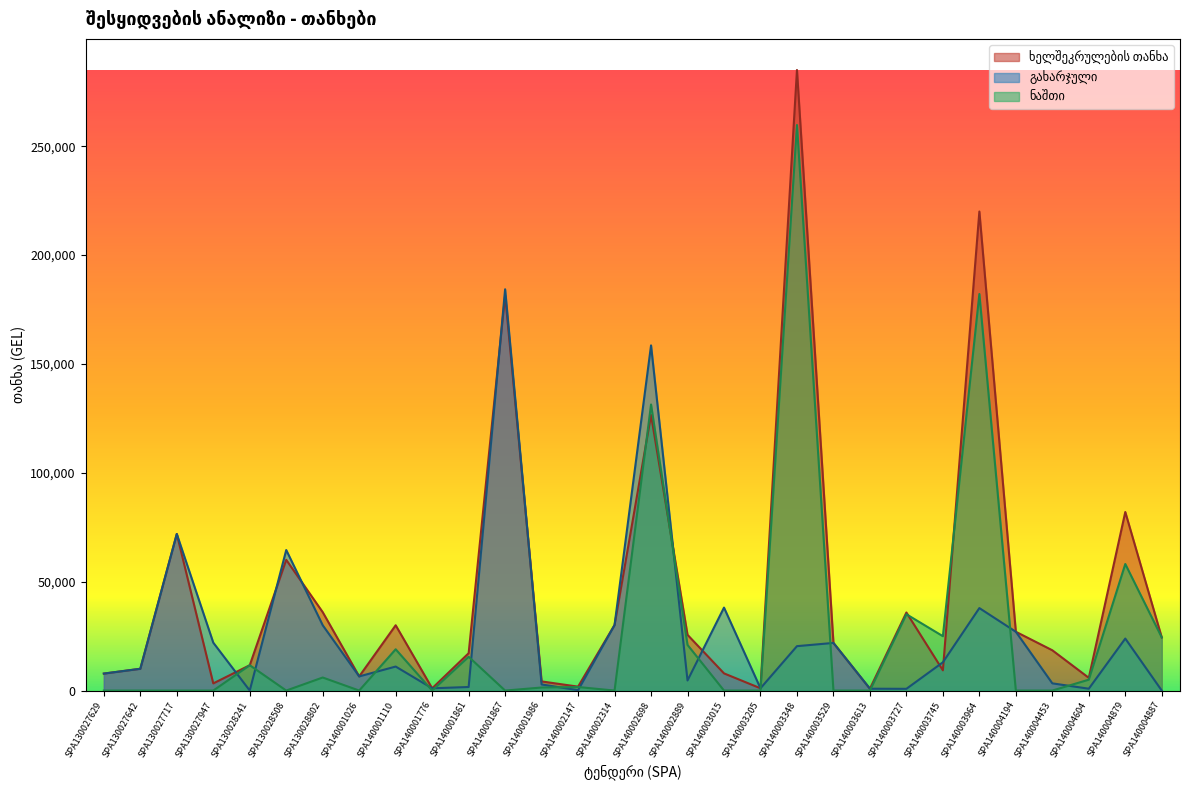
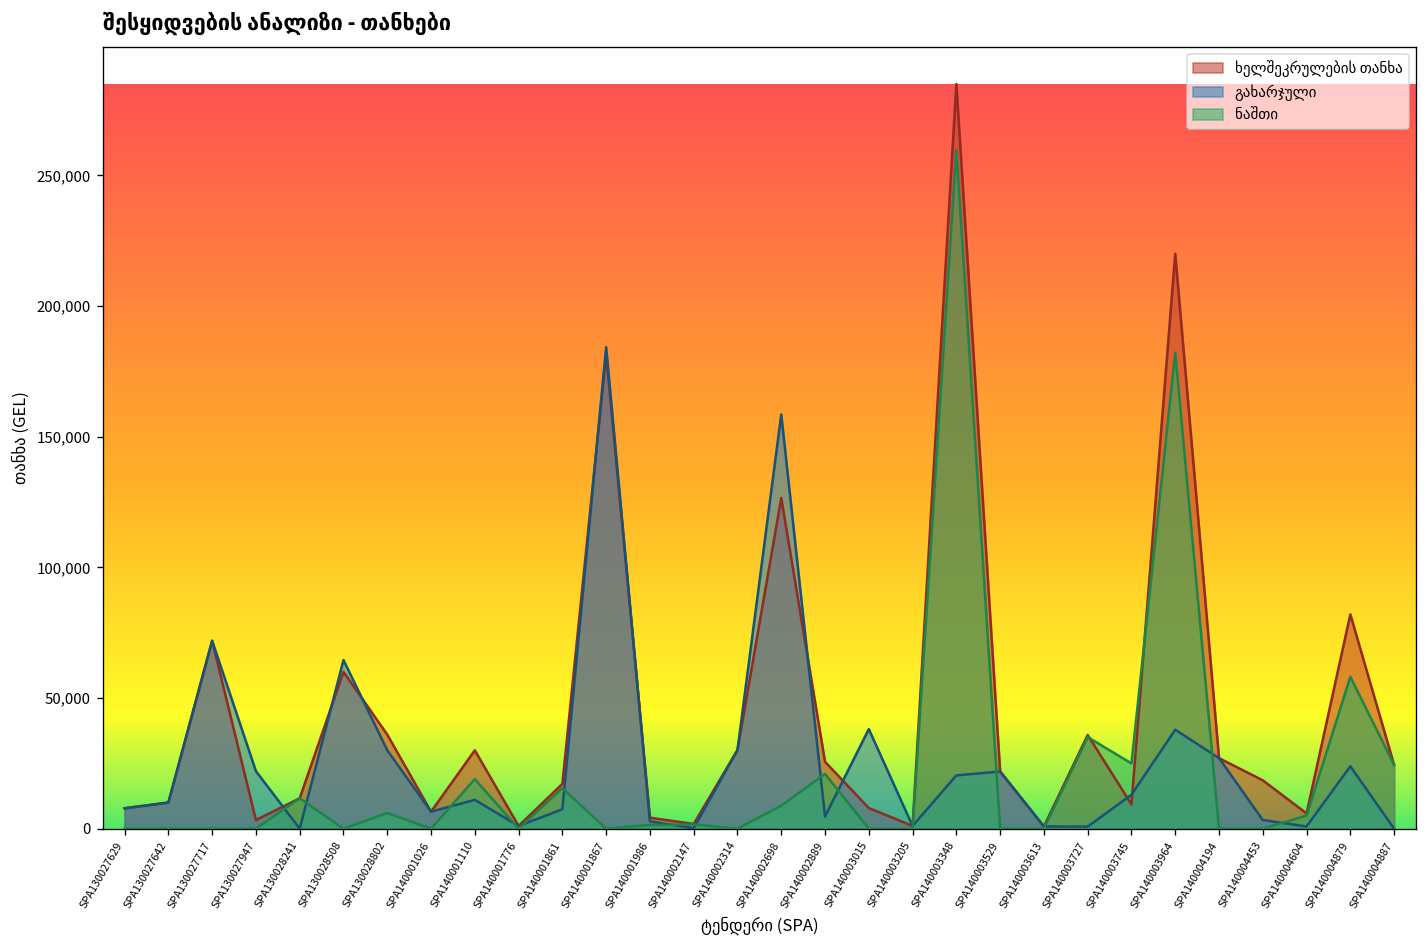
  {
    "ხელშეკრულების თანხა": {
      "SPA130027947": "3,000",
      "SPA130028508": "60,000",
      "SPA130028802": "36,000",
      "SPA140001110": "30,000",
      "SPA140001861": "17,000",
      "SPA140001867": "182,000",
      "SPA140001986": "4,000",
      "SPA140002698": "127,000",
      "SPA140002889": "26,000",
      "SPA140003015": "8,000",
      "SPA140003348": "285,000",
      "SPA140003745": "9,000",
      "SPA140003964": "220,000",
      "SPA140004453": "19,000",
      "SPA140004879": "82,000"
    },
    "გახარჯული": {
      "SPA130027947": "22,000",
      "SPA130028241": "0",
      "SPA130028508": "65,000",
      "SPA130028802": "30,000",
      "SPA140001110": "11,000",
-     "SPA140001861": "2,000",
+     "SPA140001861": "7,000",
      "SPA140001867": "184,000",
      "SPA140001986": "3,000",
      "SPA140002147": "0",
      "SPA140002698": "159,000",
      "SPA140002889": "5,000",
      "SPA140003015": "38,000",
      "SPA140003348": "20,000",
      "SPA140003727": "1,000",
      "SPA140003745": "13,000",
      "SPA140003964": "38,000",
      "SPA140004453": "3,000",
      "SPA140004604": "1,000",
      "SPA140004879": "24,000",
      "SPA140004887": "0"
    },
    "ნაშთი": {
      "SPA130027629": "0",
      "SPA130027642": "0",
      "SPA130027717": "0",
      "SPA130027947": "0",
      "SPA130028508": "0",
      "SPA130028802": "6,000",
      "SPA140001026": "0",
      "SPA140001110": "19,000",
      "SPA140001861": "16,000",
      "SPA140001867": "0",
      "SPA140001986": "1,000",
      "SPA140002314": "0",
-     "SPA140002698": "131,000",
+     "SPA140002698": "9,000",
      "SPA140002889": "21,000",
      "SPA140003015": "0",
      "SPA140003348": "260,000",
      "SPA140003529": "0",
      "SPA140003745": "25,000",
      "SPA140003964": "182,000",
      "SPA140004194": "0",
      "SPA140004453": "0",
      "SPA140004879": "58,000"
    }
  }
